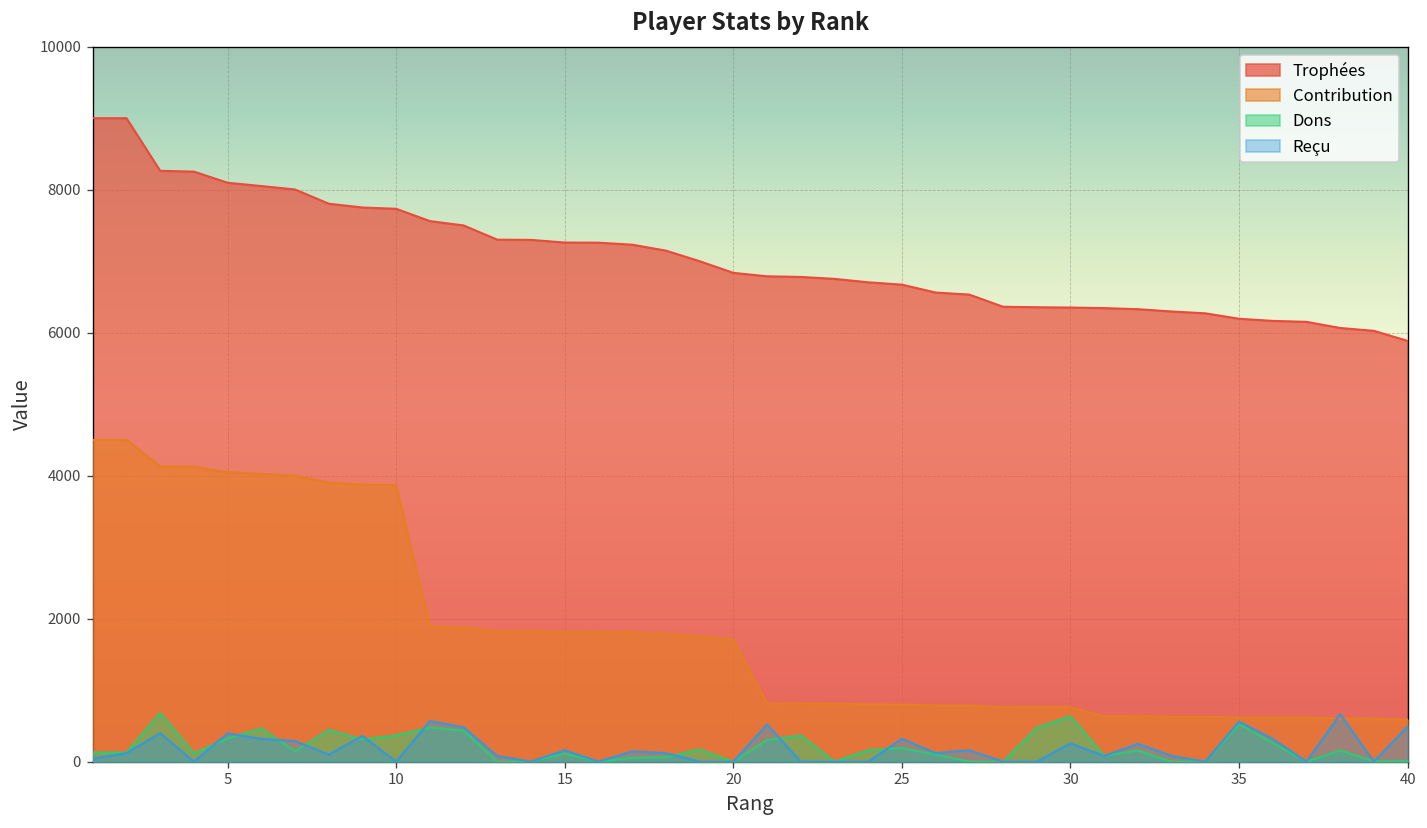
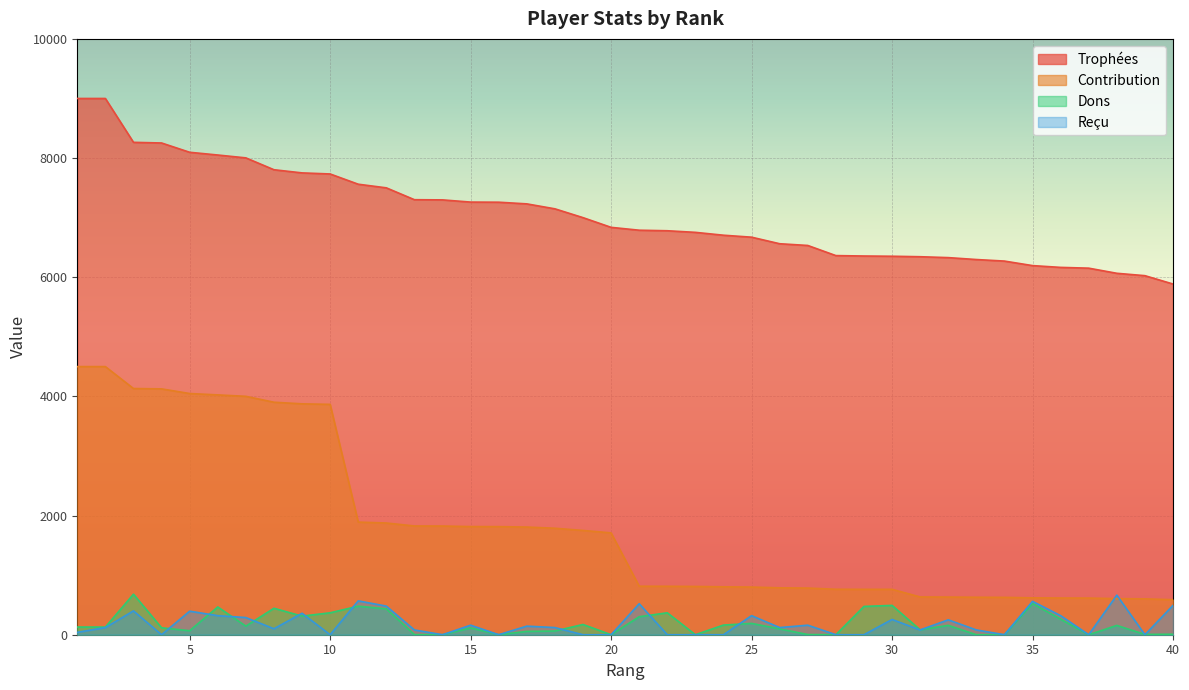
  {
    "Dons": {
-     "5": 300,
+     "5": 100,
      "10": 400,
      "15": 100,
      "25": 200,
-     "30": 600,
+     "30": 500,
      "40": 0
    },
    "Reçu": {
      "5": 400,
      "10": 0,
      "15": 200,
      "25": 300,
      "30": 300,
      "40": 500
    }
  }
